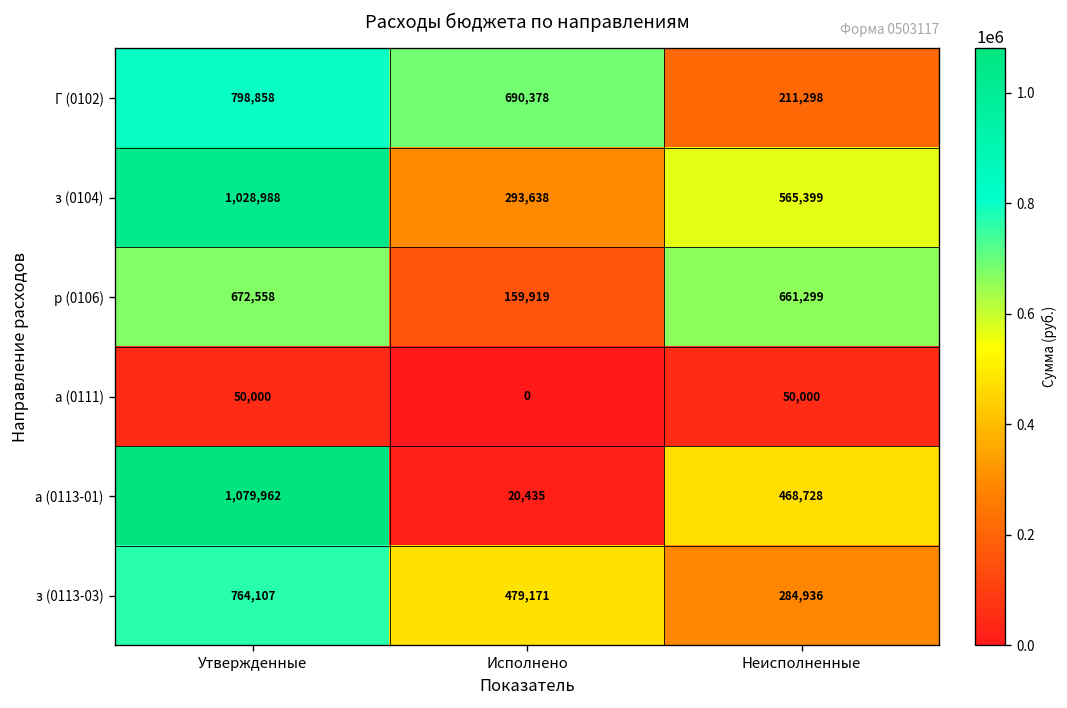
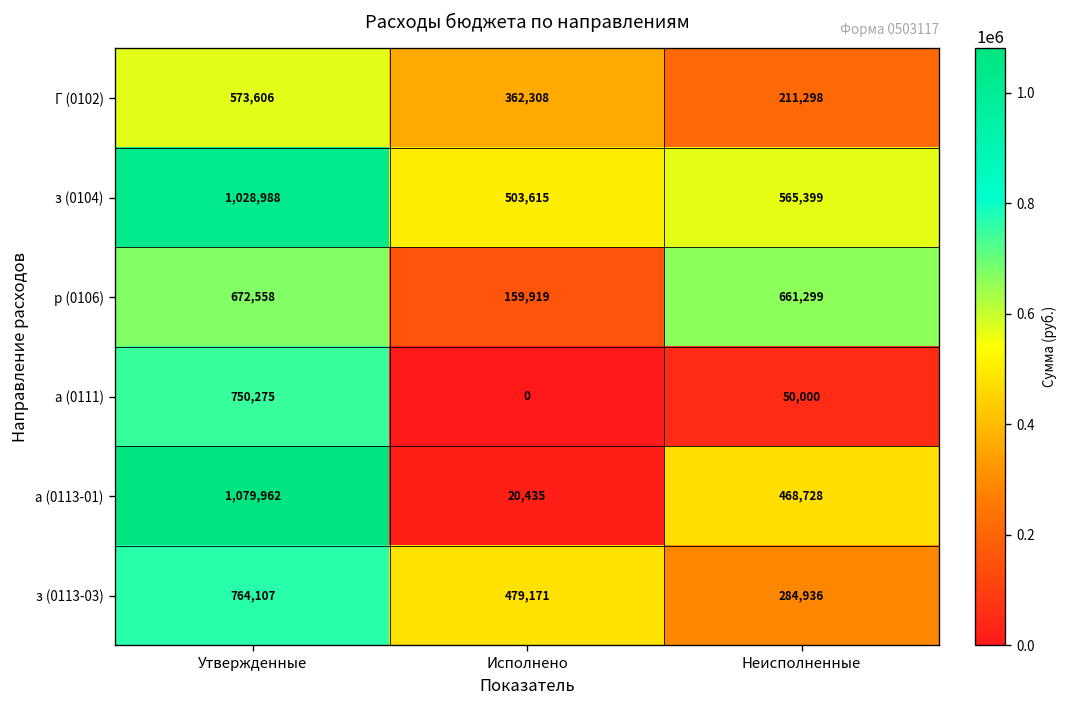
  {
    "Г (0102)": {
-     "Утвержденные": "798,858",
-     "Исполнено": "690,378",
+     "Утвержденные": "573,606",
+     "Исполнено": "362,308",
      "Неисполненные": "211,298"
    },
    "з (0104)": {
      "Утвержденные": "1,028,988",
-     "Исполнено": "293,638",
+     "Исполнено": "503,615",
      "Неисполненные": "565,399"
    },
    "р (0106)": {
      "Утвержденные": "672,558",
      "Исполнено": "159,919",
      "Неисполненные": "661,299"
    },
    "а (0111)": {
-     "Утвержденные": "50,000",
+     "Утвержденные": "750,275",
      "Исполнено": "0",
      "Неисполненные": "50,000"
    },
    "а (0113-01)": {
      "Утвержденные": "1,079,962",
      "Исполнено": "20,435",
      "Неисполненные": "468,728"
    },
    "з (0113-03)": {
      "Утвержденные": "764,107",
      "Исполнено": "479,171",
      "Неисполненные": "284,936"
    }
  }
